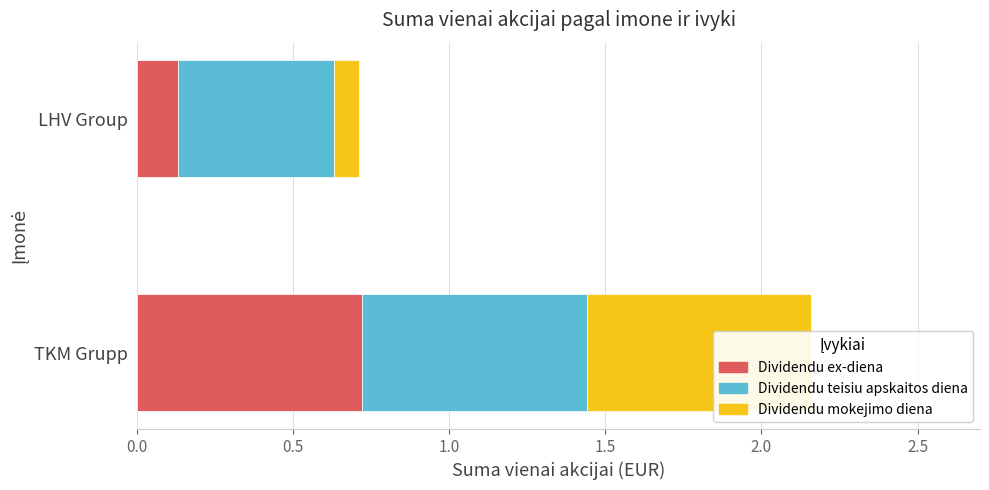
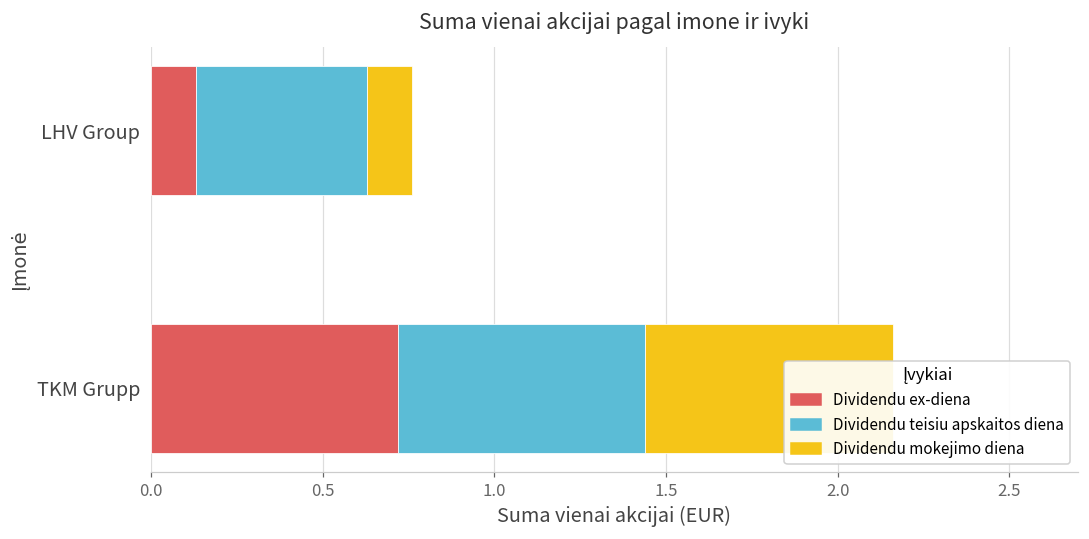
  {
    "Dividendu ex-diena": {
      "LHV Group": 0.13,
      "TKM Grupp": 0.72
    },
    "Dividendu teisiu apskaitos diena": {
      "LHV Group": 0.50,
      "TKM Grupp": 0.72
    },
    "Dividendu mokejimo diena": {
-     "LHV Group": 0.08
+     "LHV Group": 0.13
    }
  }
